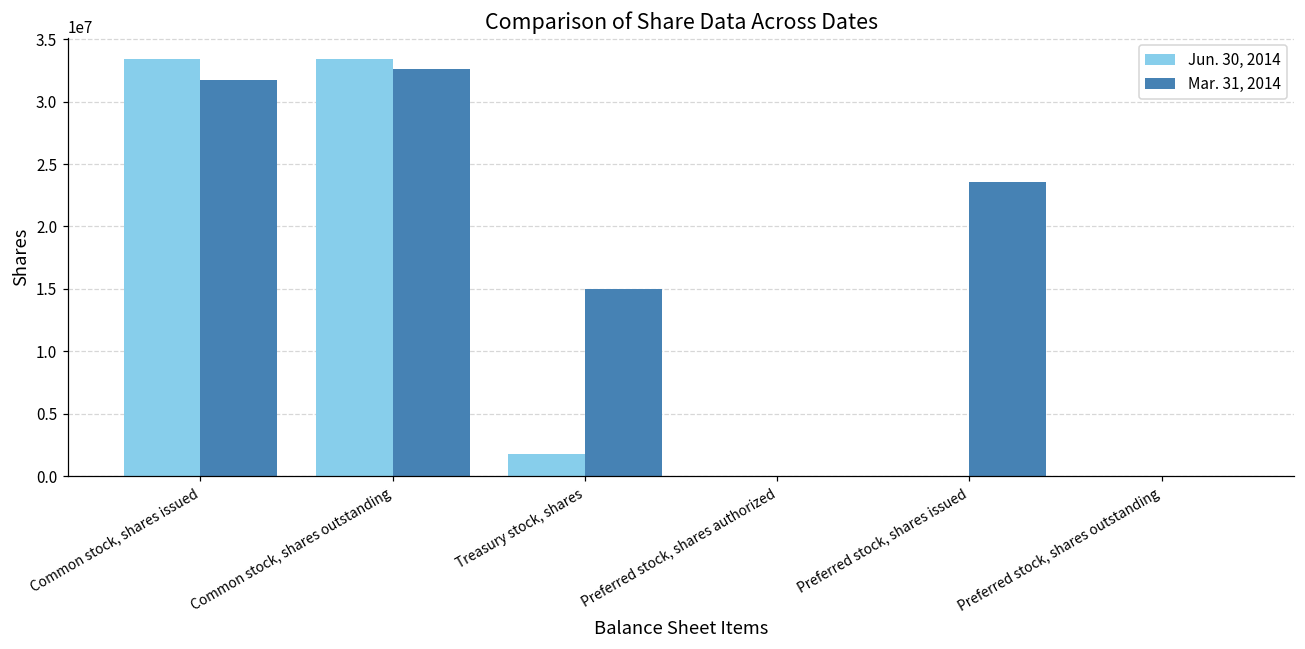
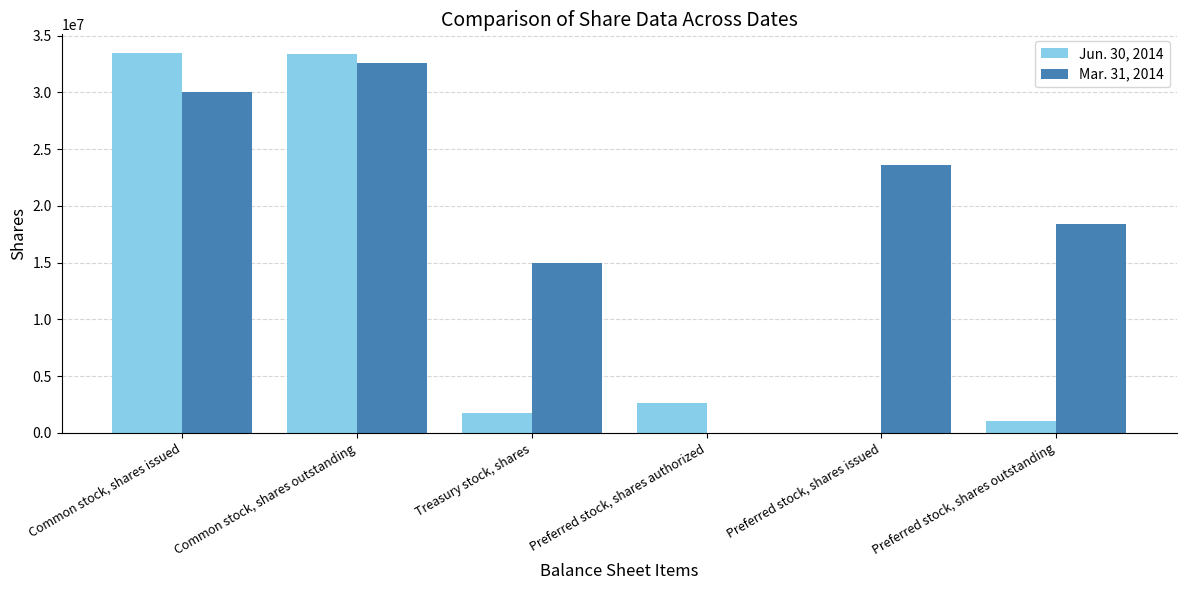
  {
    "Jun. 30, 2014": {
      "Common stock, shares issued": 33400000,
      "Common stock, shares outstanding": 33400000,
      "Treasury stock, shares": 1700000,
-     "Preferred stock, shares authorized": 0,
-     "Preferred stock, shares outstanding": 0
+     "Preferred stock, shares authorized": 2600000,
+     "Preferred stock, shares outstanding": 1100000
    },
    "Mar. 31, 2014": {
-     "Common stock, shares issued": 31700000,
+     "Common stock, shares issued": 30000000,
      "Common stock, shares outstanding": 32600000,
      "Treasury stock, shares": 15000000,
      "Preferred stock, shares issued": 23600000,
-     "Preferred stock, shares outstanding": 0
+     "Preferred stock, shares outstanding": 18400000
    }
  }
